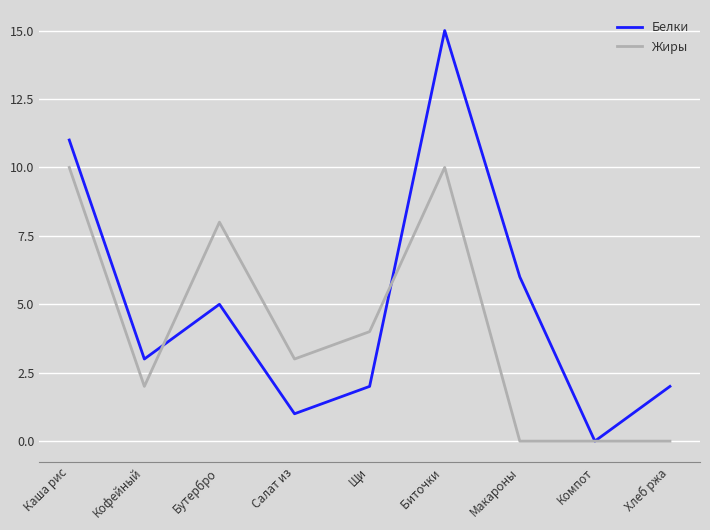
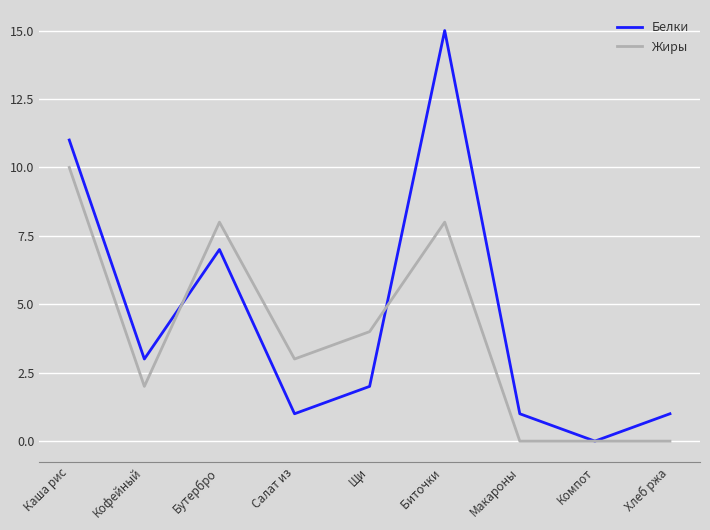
  {
    "Белки": {
      "Каша рис": 11,
      "Кофейный": 3,
-     "Бутербро": 5,
+     "Бутербро": 7,
      "Салат из": 1,
      "Щи": 2,
      "Биточки": 15,
-     "Макароны": 6,
-     "Хлеб ржа": 2
+     "Макароны": 1,
+     "Хлеб ржа": 1
    },
    "Жиры": {
      "Каша рис": 10,
      "Кофейный": 2,
      "Бутербро": 8,
      "Салат из": 3,
      "Щи": 4,
-     "Биточки": 10,
+     "Биточки": 8,
      "Макароны": 0,
      "Хлеб ржа": 0
    }
  }
